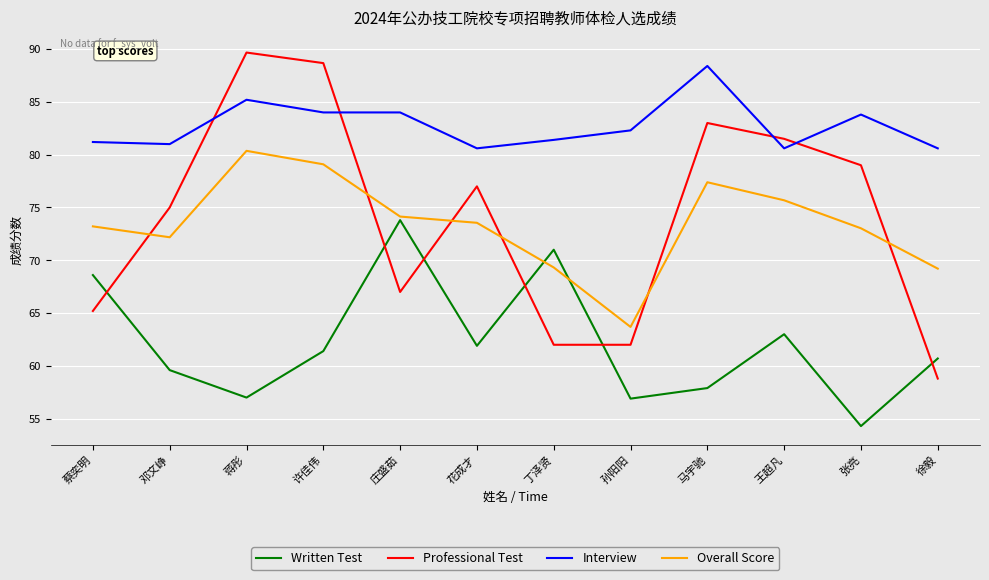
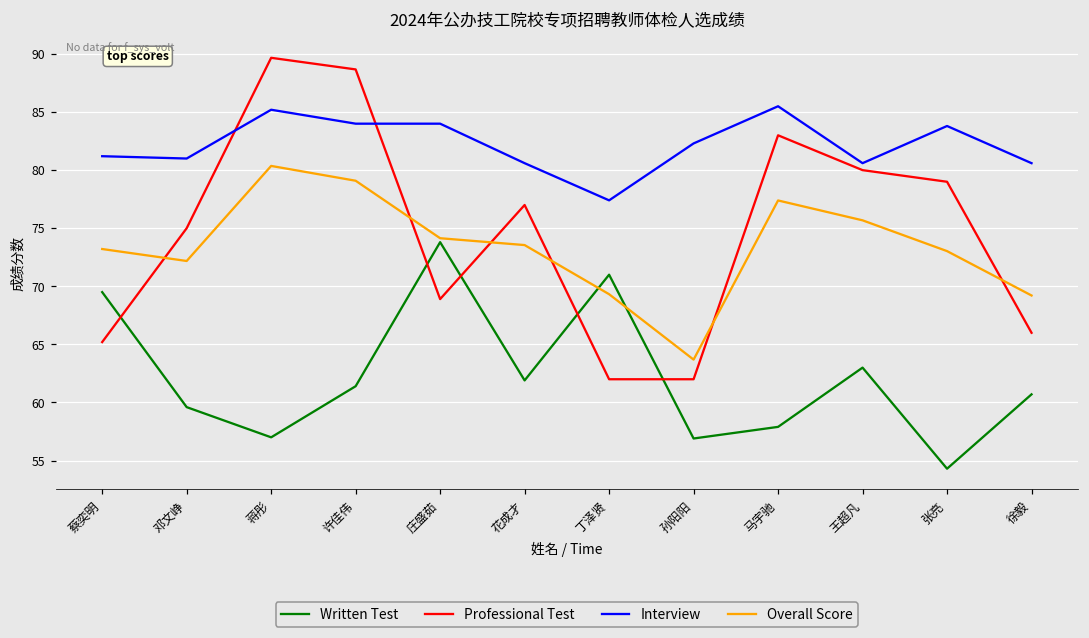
  {
    "Written Test": {
-     "蔡奕明": 68.6,
+     "蔡奕明": 69.5,
      "邓文峥": 59.6,
      "蒋彤": 57.0,
      "许佳伟": 61.4,
      "庄盛茹": 73.8,
      "花成才": 61.9,
      "丁泽贤": 71.0,
      "孙阳阳": 56.9,
      "马宇驰": 57.9,
      "王超凡": 63.0,
      "张亮": 54.3,
      "徐毅": 60.7
    },
    "Professional Test": {
      "蔡奕明": 65.2,
      "邓文峥": 75.0,
      "蒋彤": 89.7,
      "许佳伟": 88.7,
-     "庄盛茹": 67.0,
+     "庄盛茹": 68.9,
      "花成才": 77.0,
      "丁泽贤": 62.0,
      "孙阳阳": 62.0,
      "马宇驰": 83.0,
-     "王超凡": 81.5,
+     "王超凡": 80.0,
      "张亮": 79.0,
-     "徐毅": 58.8
+     "徐毅": 66.0
    },
    "Interview": {
      "蔡奕明": 81.2,
      "邓文峥": 81.0,
      "蒋彤": 85.2,
      "许佳伟": 84.0,
      "庄盛茹": 84.0,
      "花成才": 80.6,
-     "丁泽贤": 81.4,
+     "丁泽贤": 77.4,
      "孙阳阳": 82.3,
-     "马宇驰": 88.4,
+     "马宇驰": 85.5,
      "王超凡": 80.6,
      "张亮": 83.8,
      "徐毅": 80.6
    },
    "Overall Score": {
      "蔡奕明": 73.2,
      "邓文峥": 72.2,
      "蒋彤": 80.4,
      "许佳伟": 79.1,
      "庄盛茹": 74.1,
      "花成才": 73.6,
      "丁泽贤": 69.3,
      "孙阳阳": 63.7,
      "马宇驰": 77.4,
      "王超凡": 75.7,
      "张亮": 73.0,
      "徐毅": 69.2
    }
  }
